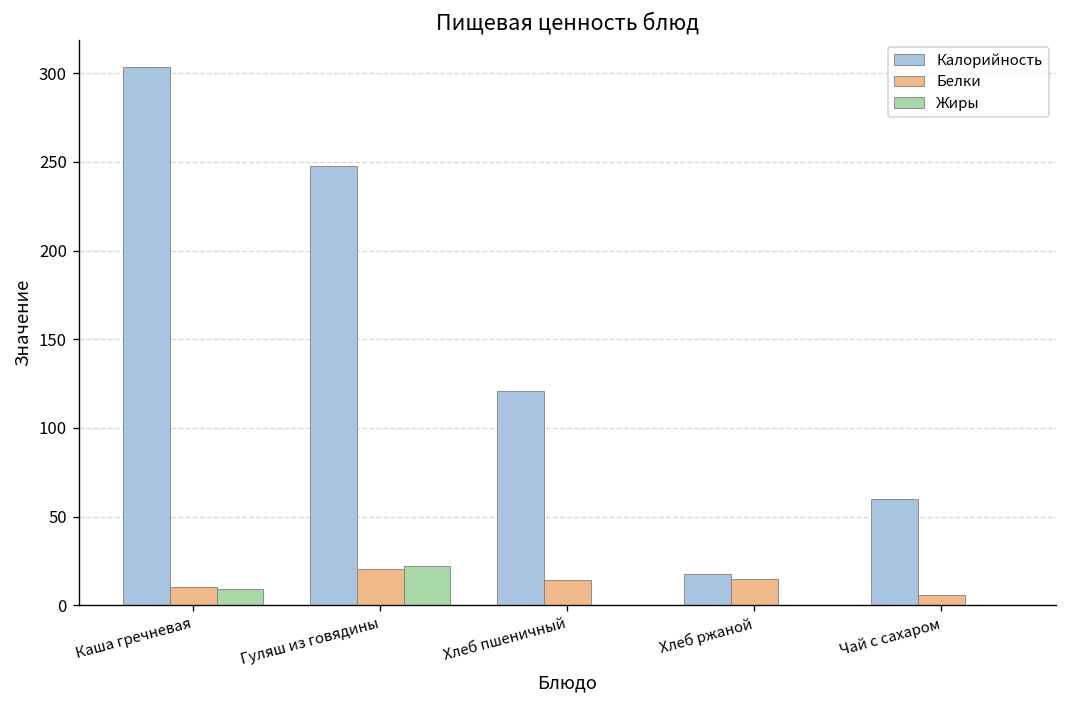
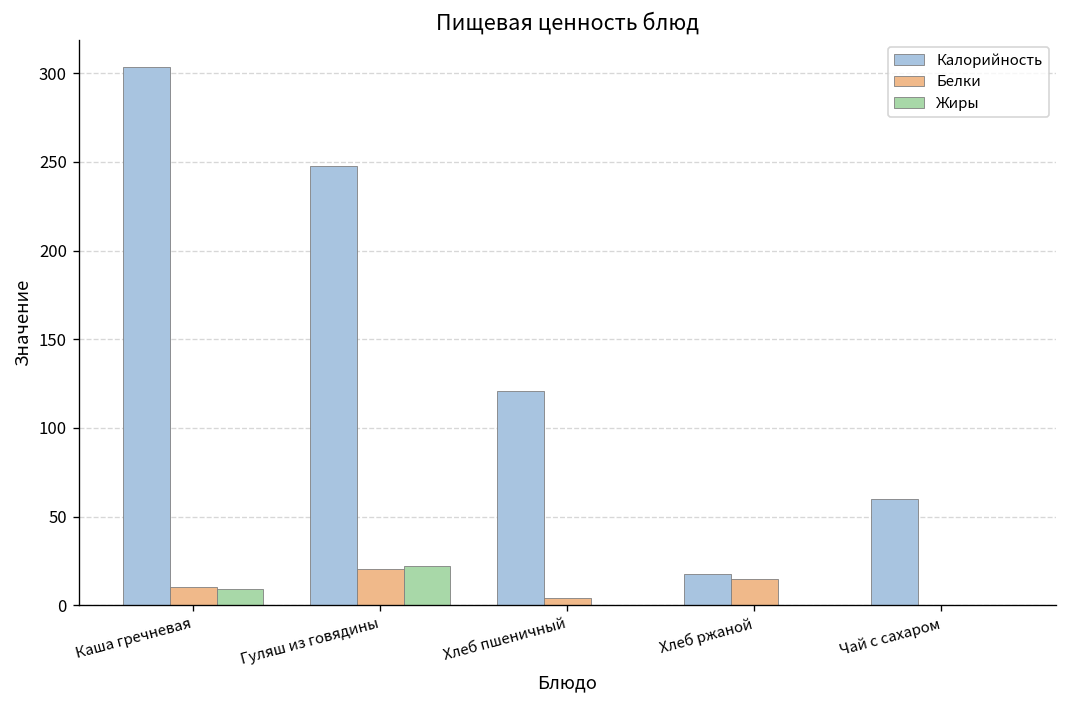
  {
    "Белки": {
      "Каша гречневая": 10,
      "Гуляш из говядины": 21,
-     "Хлеб пшеничный": 14,
+     "Хлеб пшеничный": 4,
      "Хлеб ржаной": 15,
-     "Чай с сахаром": 6
+     "Чай с сахаром": 0
    }
  }
